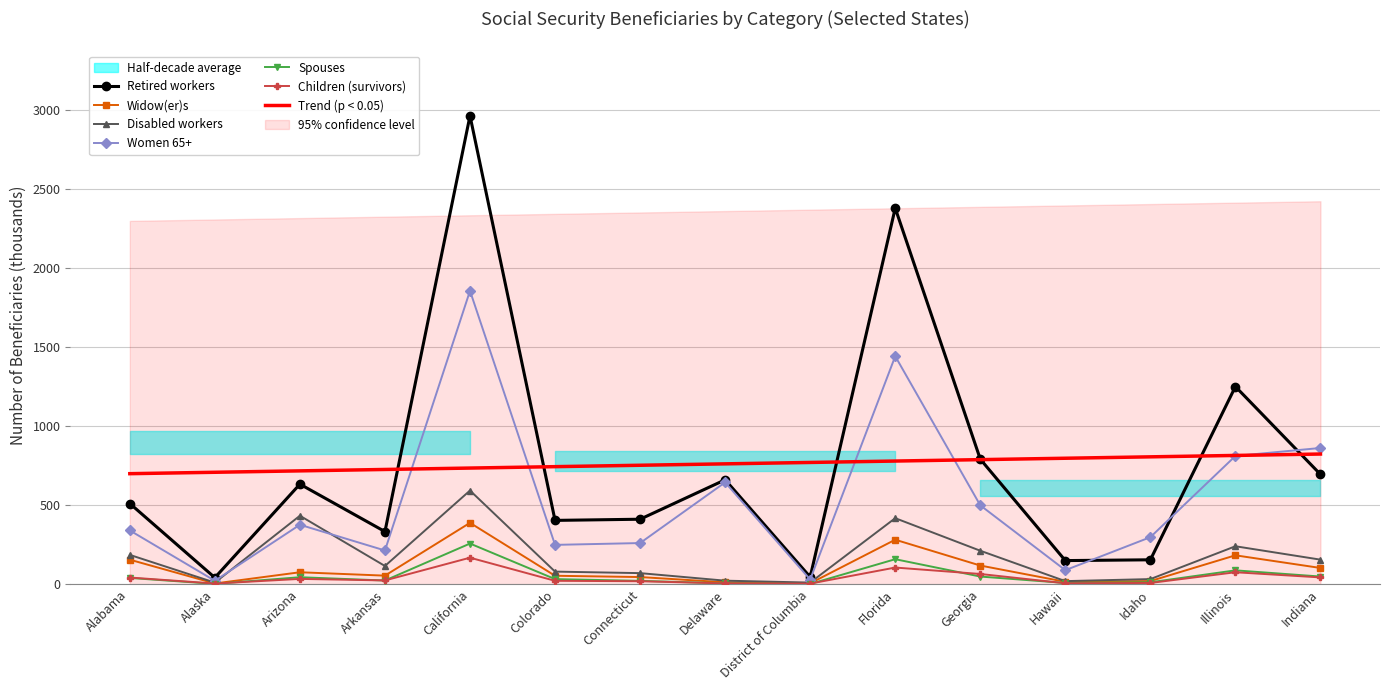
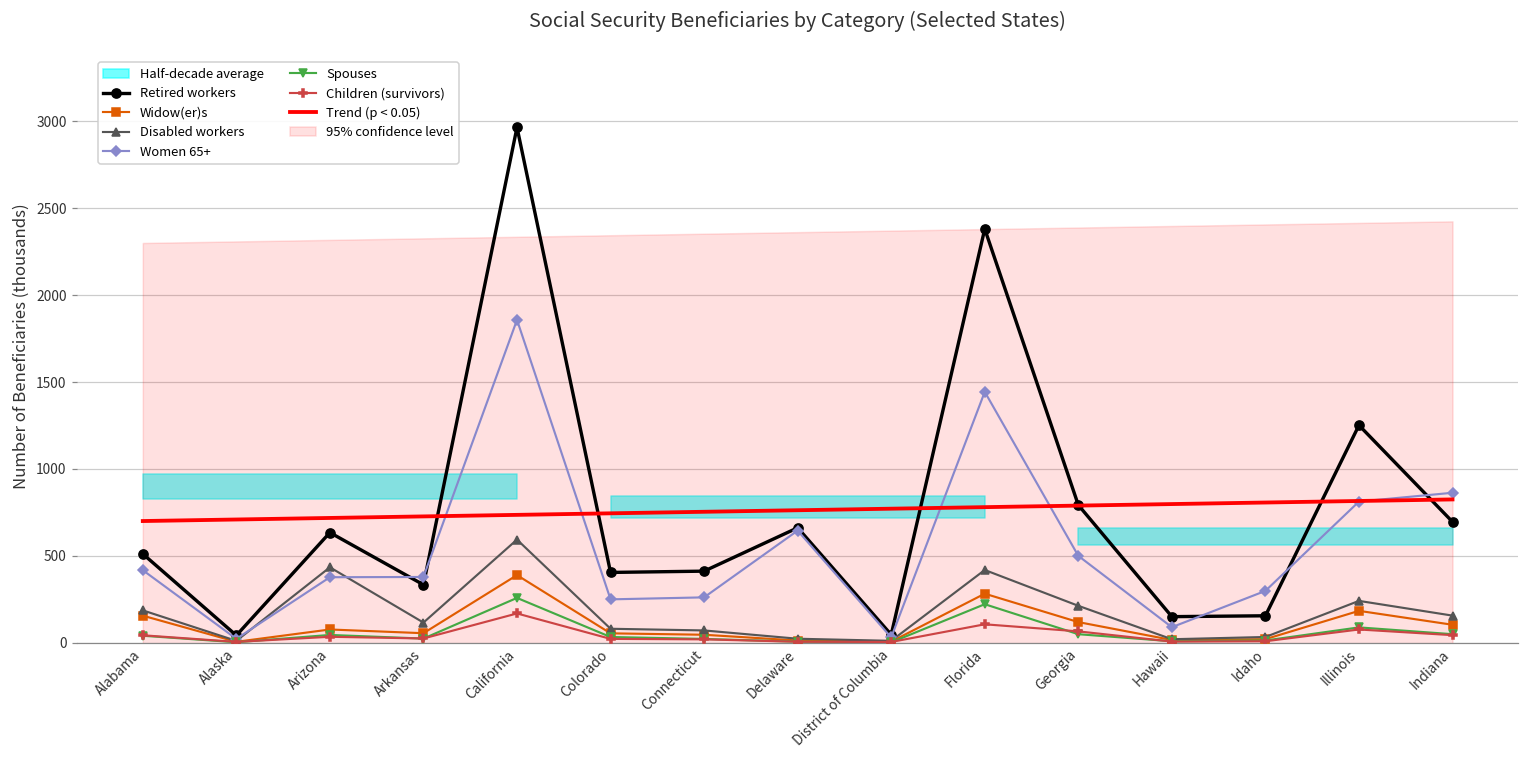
  {
    "Retired workers": {
      "Alabama": 510,
      "Alaska": 40,
      "Arizona": 630,
      "Arkansas": 330,
      "California": 2970,
      "Colorado": 400,
      "Connecticut": 410,
      "Hawaii": 150,
      "Idaho": 150,
      "Illinois": 1250,
      "Indiana": 700
    },
    "Widow(er)s": {
      "Alabama": 160,
      "Arizona": 80,
      "Arkansas": 50,
      "California": 390,
      "Colorado": 50,
      "Connecticut": 50,
      "Florida": 280,
      "Georgia": 120,
      "Illinois": 180,
      "Indiana": 100
    },
    "Disabled workers": {
      "Alabama": 190,
      "Arizona": 430,
      "Arkansas": 120,
      "California": 590,
      "Colorado": 80,
      "Connecticut": 70,
      "Florida": 420,
      "Georgia": 210,
      "Illinois": 240,
      "Indiana": 160
    },
    "Women 65+": {
-     "Alabama": 340,
+     "Alabama": 420,
      "Arizona": 380,
-     "Arkansas": 210,
+     "Arkansas": 380,
      "California": 1860,
      "Colorado": 250,
      "Connecticut": 260,
      "Florida": 1440,
      "Georgia": 500,
      "Hawaii": 90,
      "Idaho": 300,
      "Indiana": 860
    },
    "Spouses": {
      "California": 260,
-     "Florida": 160
+     "Florida": 220
    },
    "Children (survivors)": {
      "California": 170,
      "Florida": 110
    }
  }
